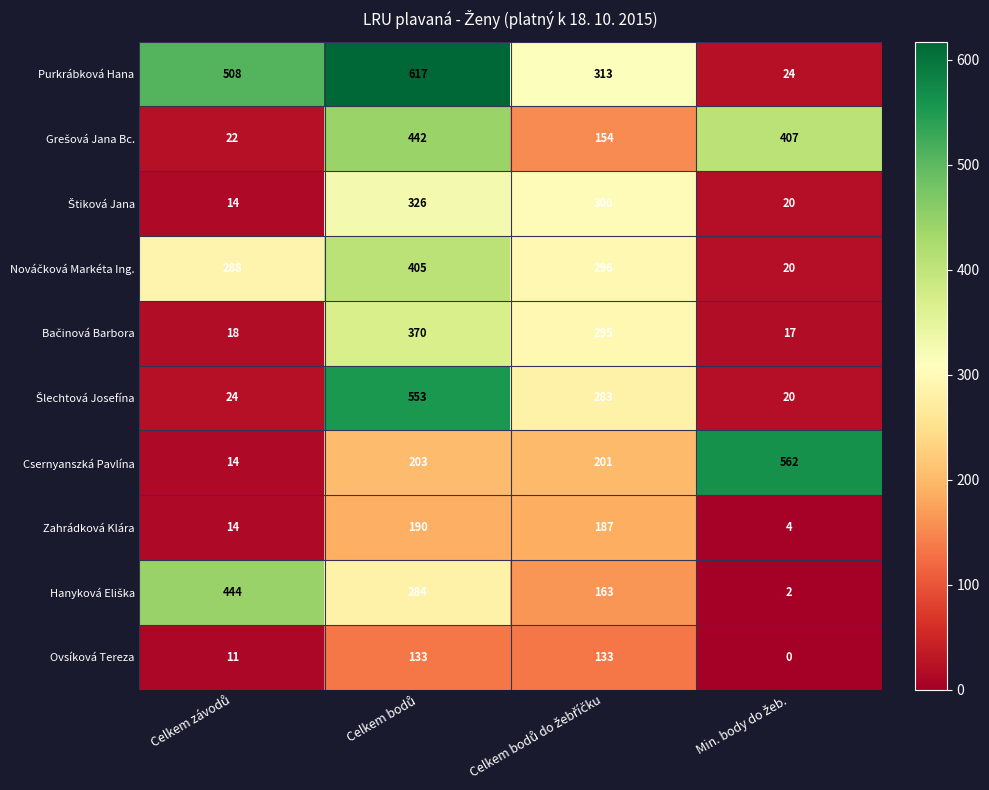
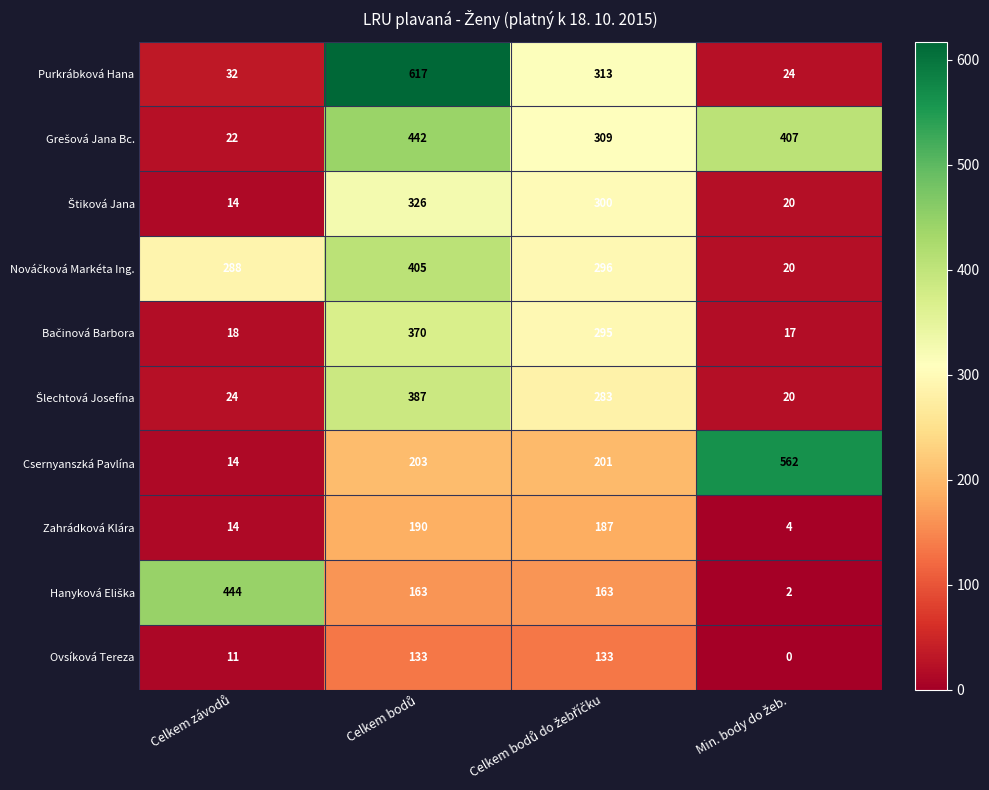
  {
    "Purkrábková Hana": {
-     "Celkem závodů": 508,
+     "Celkem závodů": 32,
      "Celkem bodů": 617,
      "Celkem bodů do žebříčku": 313,
      "Min. body do žeb.": 24
    },
    "Grešová Jana Bc.": {
      "Celkem závodů": 22,
      "Celkem bodů": 442,
-     "Celkem bodů do žebříčku": 154,
+     "Celkem bodů do žebříčku": 309,
      "Min. body do žeb.": 407
    },
    "Štiková Jana": {
      "Celkem závodů": 14,
      "Celkem bodů": 326,
      "Celkem bodů do žebříčku": 300,
      "Min. body do žeb.": 20
    },
    "Nováčková Markéta Ing.": {
      "Celkem závodů": 288,
      "Celkem bodů": 405,
      "Celkem bodů do žebříčku": 296,
      "Min. body do žeb.": 20
    },
    "Bačinová Barbora": {
      "Celkem závodů": 18,
      "Celkem bodů": 370,
      "Celkem bodů do žebříčku": 295,
      "Min. body do žeb.": 17
    },
    "Šlechtová Josefína": {
      "Celkem závodů": 24,
-     "Celkem bodů": 553,
+     "Celkem bodů": 387,
      "Celkem bodů do žebříčku": 283,
      "Min. body do žeb.": 20
    },
    "Csernyanszká Pavlína": {
      "Celkem závodů": 14,
      "Celkem bodů": 203,
      "Celkem bodů do žebříčku": 201,
      "Min. body do žeb.": 562
    },
    "Zahrádková Klára": {
      "Celkem závodů": 14,
      "Celkem bodů": 190,
      "Celkem bodů do žebříčku": 187,
      "Min. body do žeb.": 4
    },
    "Hanyková Eliška": {
      "Celkem závodů": 444,
-     "Celkem bodů": 284,
+     "Celkem bodů": 163,
      "Celkem bodů do žebříčku": 163,
      "Min. body do žeb.": 2
    },
    "Ovsíková Tereza": {
      "Celkem závodů": 11,
      "Celkem bodů": 133,
      "Celkem bodů do žebříčku": 133,
      "Min. body do žeb.": 0
    }
  }
